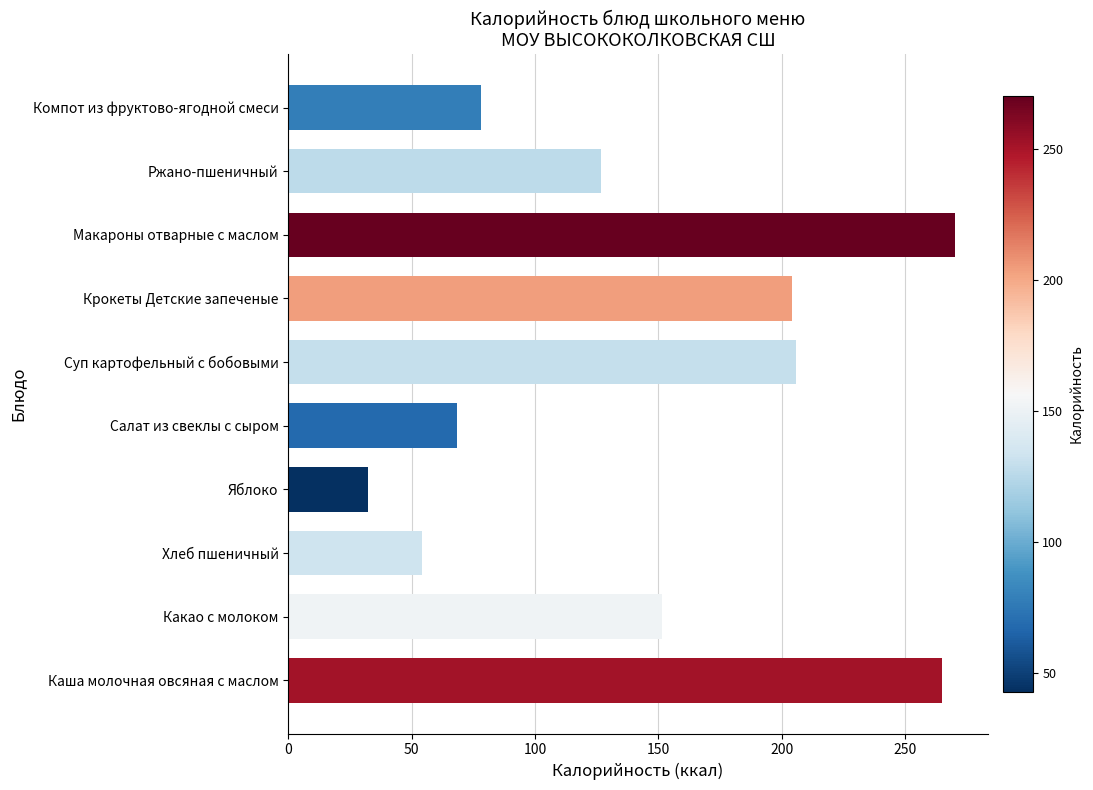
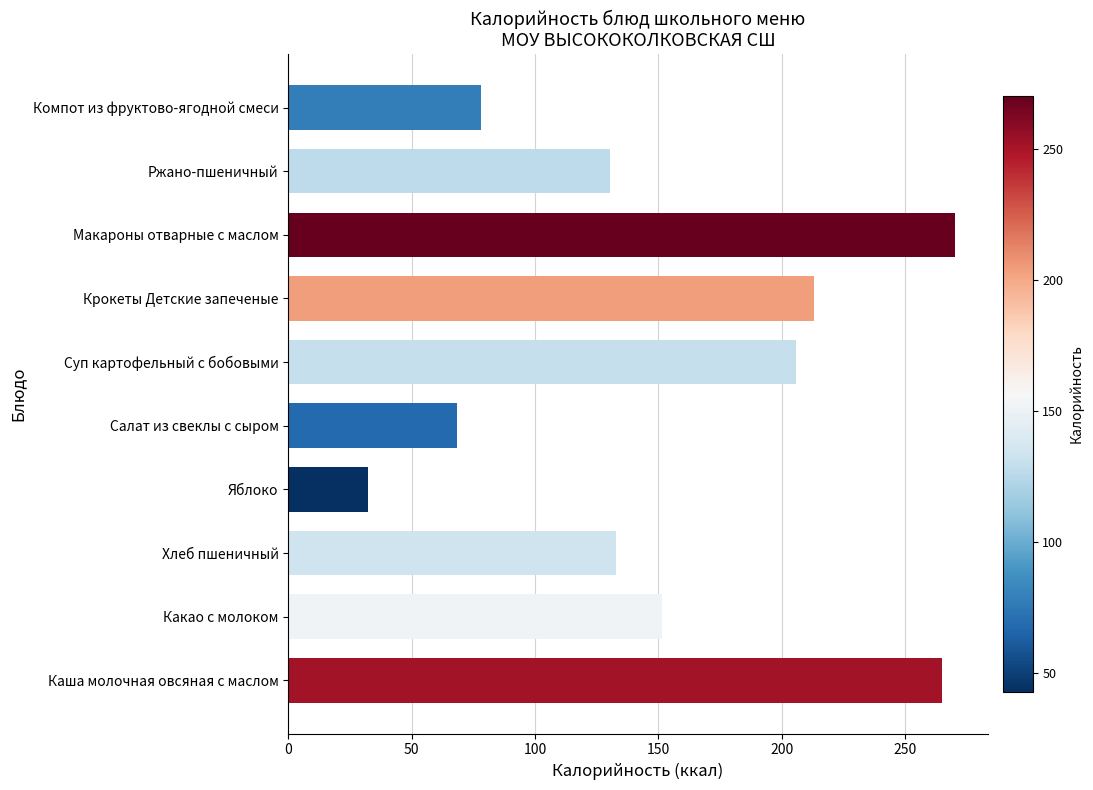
  {
    "Компот из фруктово-ягодной смеси": 78,
-   "Ржано-пшеничный": 127,
+   "Ржано-пшеничный": 130,
    "Макароны отварные с маслом": 270,
-   "Крокеты Детские запеченые": 204,
+   "Крокеты Детские запеченые": 213,
    "Суп картофельный с бобовыми": 206,
    "Салат из свеклы с сыром": 68,
    "Яблоко": 32,
-   "Хлеб пшеничный": 54,
+   "Хлеб пшеничный": 133,
    "Какао с молоком": 152,
    "Каша молочная овсяная с маслом": 265
  }
